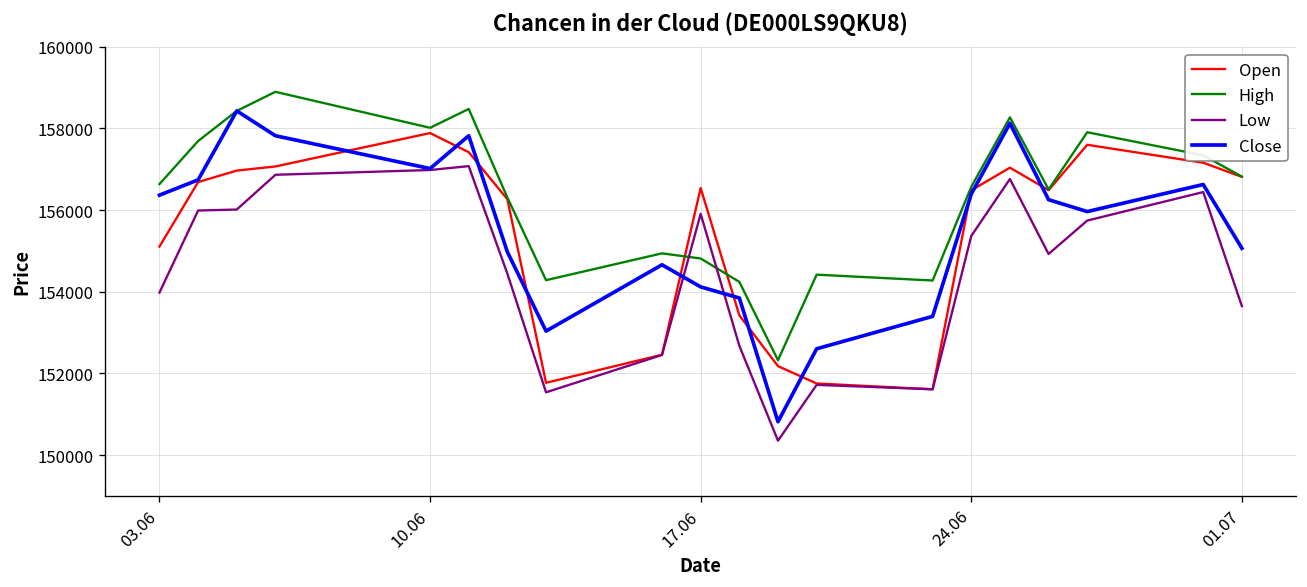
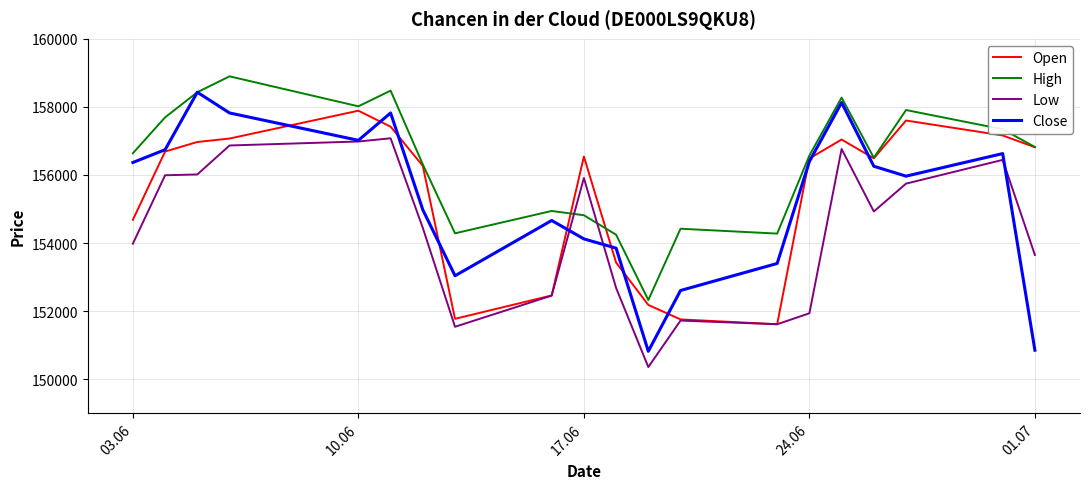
  {
    "Open": {
-     "03.06": 155100,
+     "03.06": 154700,
      "10.06": 157900,
      "17.06": 156500,
      "24.06": 156500
    },
    "High": {
      "03.06": 156600,
      "10.06": 158000,
      "17.06": 154800,
      "24.06": 156600
    },
    "Low": {
      "03.06": 154000,
      "17.06": 155900,
-     "24.06": 155400,
+     "24.06": 151900,
      "01.07": 153600
    },
    "Close": {
      "03.06": 156400,
      "17.06": 154100,
      "24.06": 156400,
-     "01.07": 155100
+     "01.07": 150900
    }
  }
